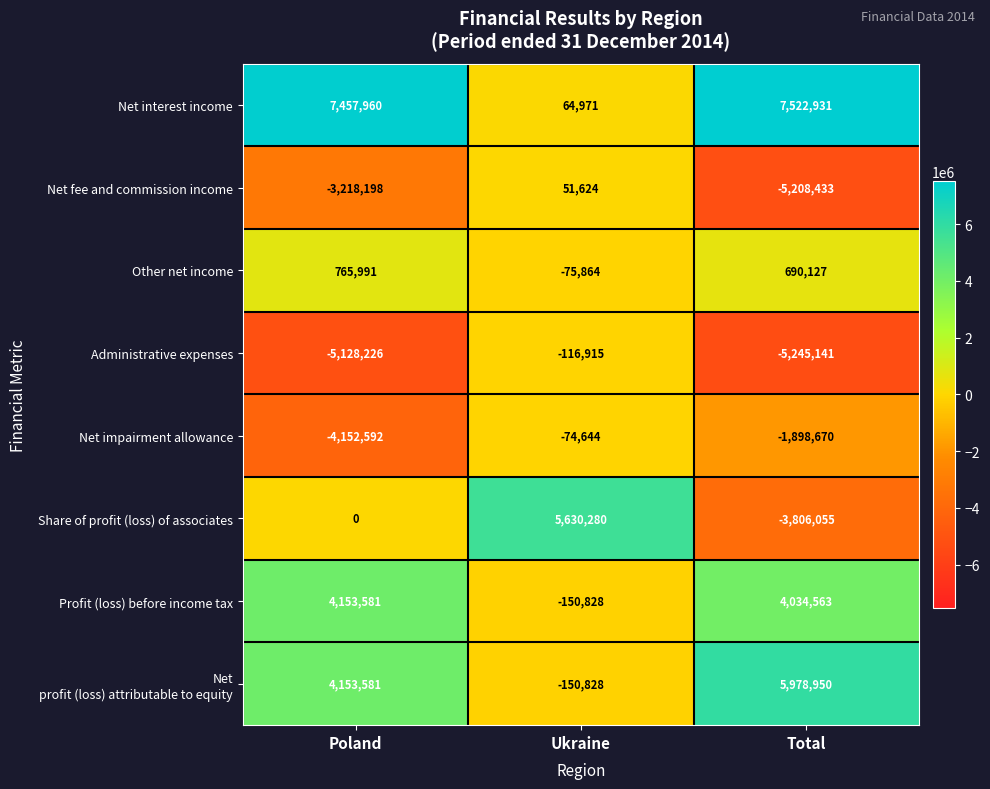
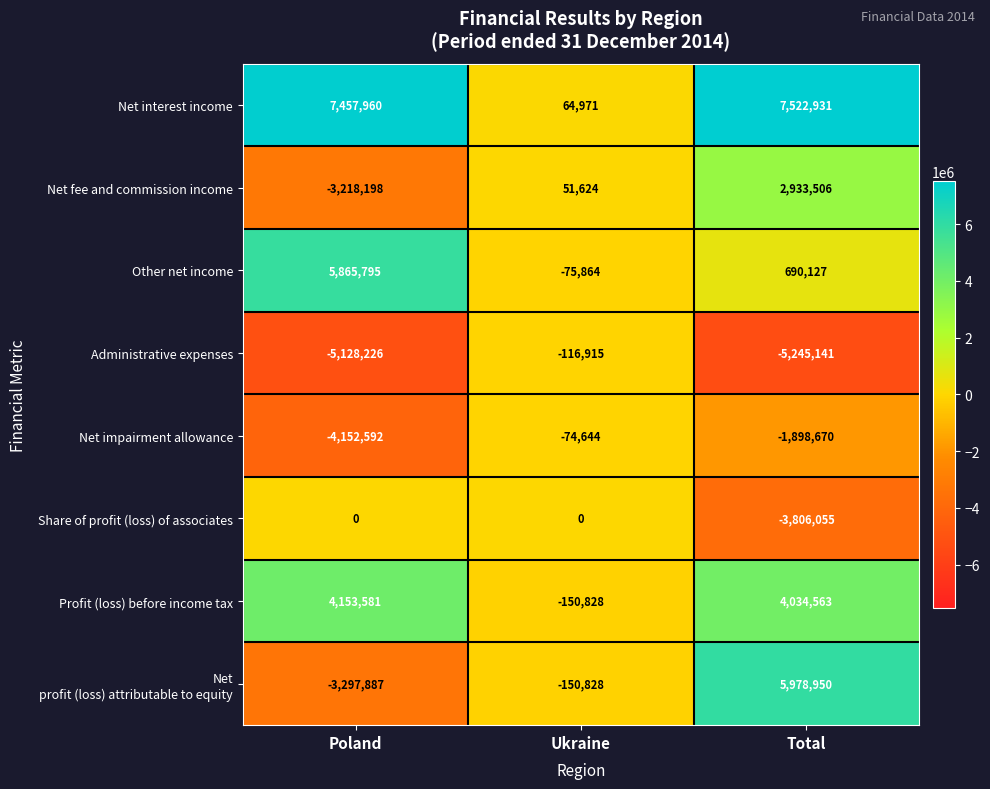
  {
    "Net interest income": {
      "Poland": "7,457,960",
      "Ukraine": "64,971",
      "Total": "7,522,931"
    },
    "Net fee and commission income": {
      "Poland": "-3,218,198",
      "Ukraine": "51,624",
-     "Total": "-5,208,433"
+     "Total": "2,933,506"
    },
    "Other net income": {
-     "Poland": "765,991",
+     "Poland": "5,865,795",
      "Ukraine": "-75,864",
      "Total": "690,127"
    },
    "Administrative expenses": {
      "Poland": "-5,128,226",
      "Ukraine": "-116,915",
      "Total": "-5,245,141"
    },
    "Net impairment allowance": {
      "Poland": "-4,152,592",
      "Ukraine": "-74,644",
      "Total": "-1,898,670"
    },
    "Share of profit (loss) of associates": {
      "Poland": "0",
-     "Ukraine": "5,630,280",
+     "Ukraine": "0",
      "Total": "-3,806,055"
    },
    "Profit (loss) before income tax": {
      "Poland": "4,153,581",
      "Ukraine": "-150,828",
      "Total": "4,034,563"
    },
    "Net profit (loss) attributable to equity": {
-     "Poland": "4,153,581",
+     "Poland": "-3,297,887",
      "Ukraine": "-150,828",
      "Total": "5,978,950"
    }
  }
